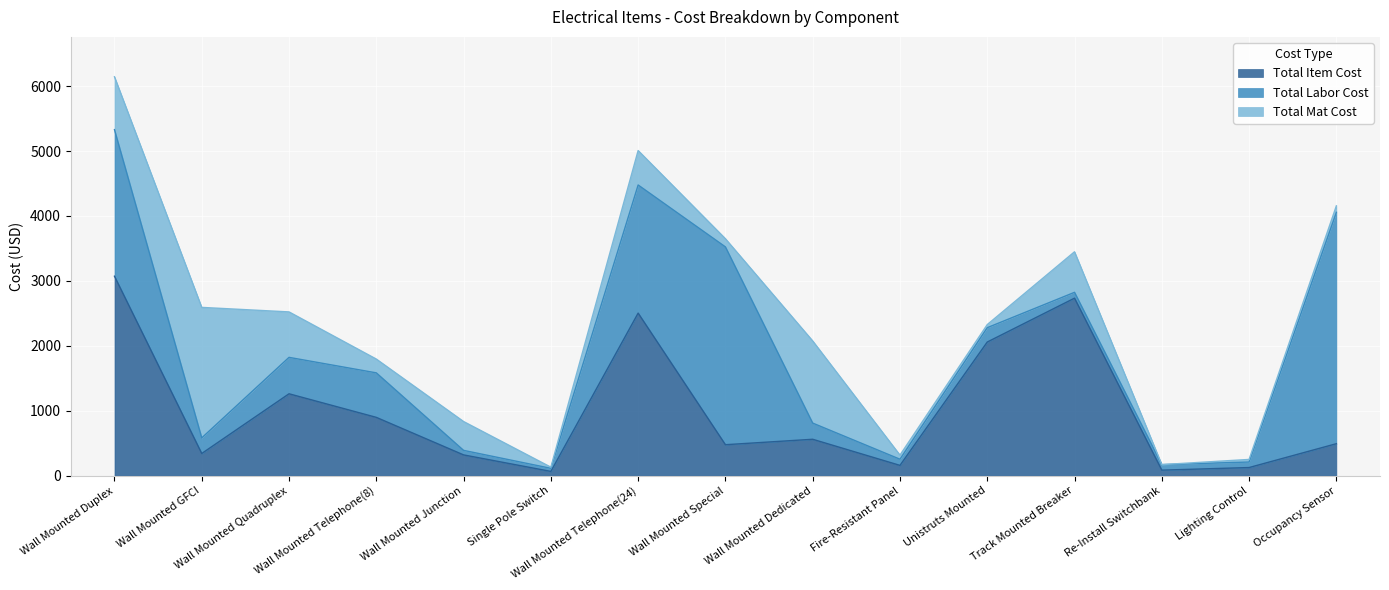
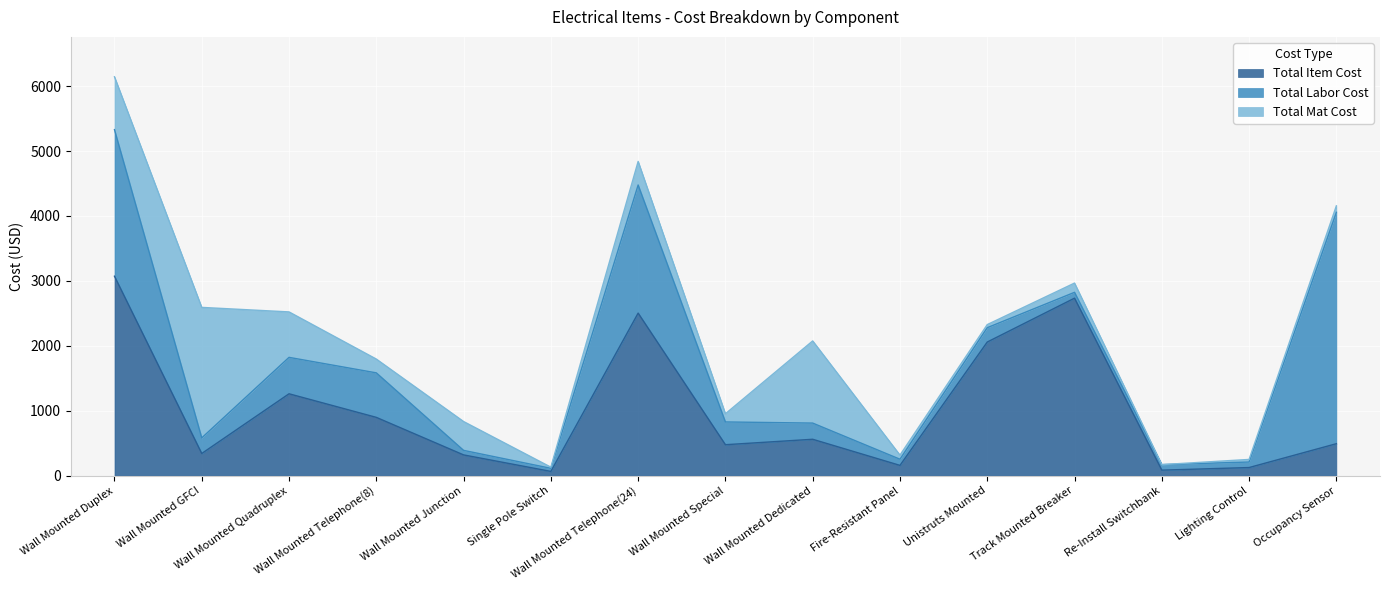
  {
    "Total Item Cost": {
      "Wall Mounted Duplex": 3100,
      "Wall Mounted GFCI": 300,
      "Wall Mounted Quadruplex": 1300,
      "Wall Mounted Telephone(8)": 900,
      "Wall Mounted Junction": 300,
      "Single Pole Switch": 100,
      "Wall Mounted Telephone(24)": 2500,
      "Wall Mounted Special": 500,
      "Wall Mounted Dedicated": 600,
      "Fire-Resistant Panel": 200,
      "Unistruts Mounted": 2100,
      "Track Mounted Breaker": 2700,
      "Re-Install Switchbank": 100,
      "Lighting Control": 100,
      "Occupancy Sensor": 500
    },
    "Total Labor Cost": {
      "Wall Mounted Duplex": 2300,
      "Wall Mounted GFCI": 200,
      "Wall Mounted Quadruplex": 600,
      "Wall Mounted Telephone(8)": 700,
      "Wall Mounted Junction": 100,
      "Wall Mounted Telephone(24)": 2000,
-     "Wall Mounted Special": 3000,
+     "Wall Mounted Special": 400,
      "Wall Mounted Dedicated": 200,
      "Fire-Resistant Panel": 100,
      "Unistruts Mounted": 200,
      "Track Mounted Breaker": 100,
      "Lighting Control": 100,
      "Occupancy Sensor": 3600
    },
    "Total Mat Cost": {
      "Wall Mounted Duplex": 800,
      "Wall Mounted GFCI": 2000,
      "Wall Mounted Quadruplex": 700,
      "Wall Mounted Telephone(8)": 200,
      "Wall Mounted Junction": 400,
-     "Wall Mounted Telephone(24)": 500,
+     "Wall Mounted Telephone(24)": 400,
      "Wall Mounted Special": 100,
      "Wall Mounted Dedicated": 1300,
      "Fire-Resistant Panel": 100,
      "Unistruts Mounted": 0,
-     "Track Mounted Breaker": 600,
+     "Track Mounted Breaker": 100,
      "Lighting Control": 0,
      "Occupancy Sensor": 100
    }
  }
